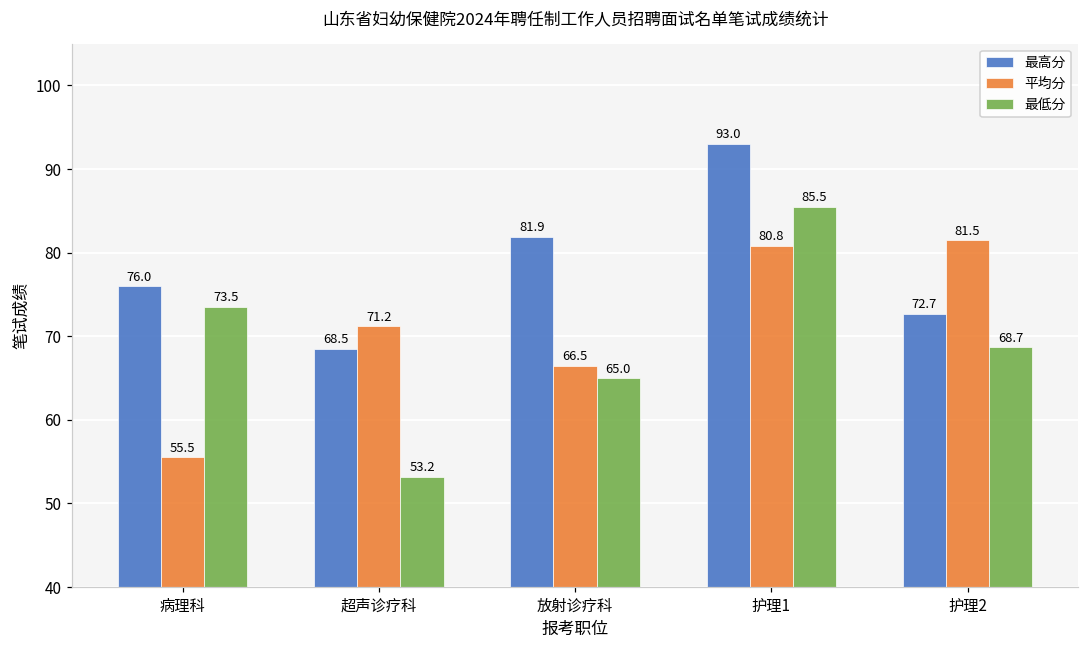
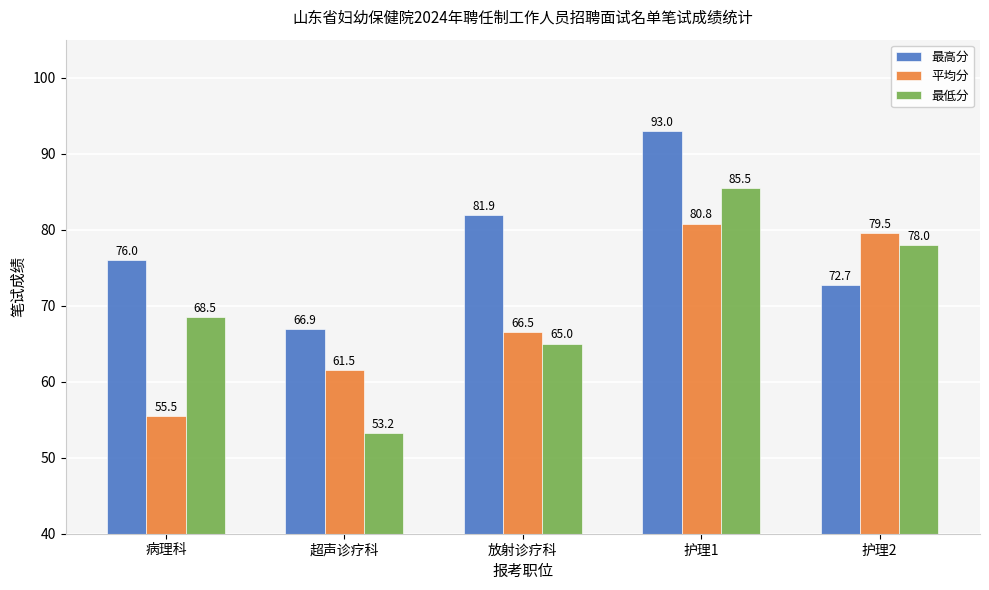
  {
    "最高分": {
      "病理科": 76.0,
-     "超声诊疗科": 68.5,
+     "超声诊疗科": 66.9,
      "放射诊疗科": 81.9,
      "护理1": 93.0,
      "护理2": 72.7
    },
    "平均分": {
      "病理科": 55.5,
-     "超声诊疗科": 71.2,
+     "超声诊疗科": 61.5,
      "放射诊疗科": 66.5,
      "护理1": 80.8,
-     "护理2": 81.5
+     "护理2": 79.5
    },
    "最低分": {
-     "病理科": 73.5,
+     "病理科": 68.5,
      "超声诊疗科": 53.2,
      "放射诊疗科": 65.0,
      "护理1": 85.5,
-     "护理2": 68.7
+     "护理2": 78.0
    }
  }
